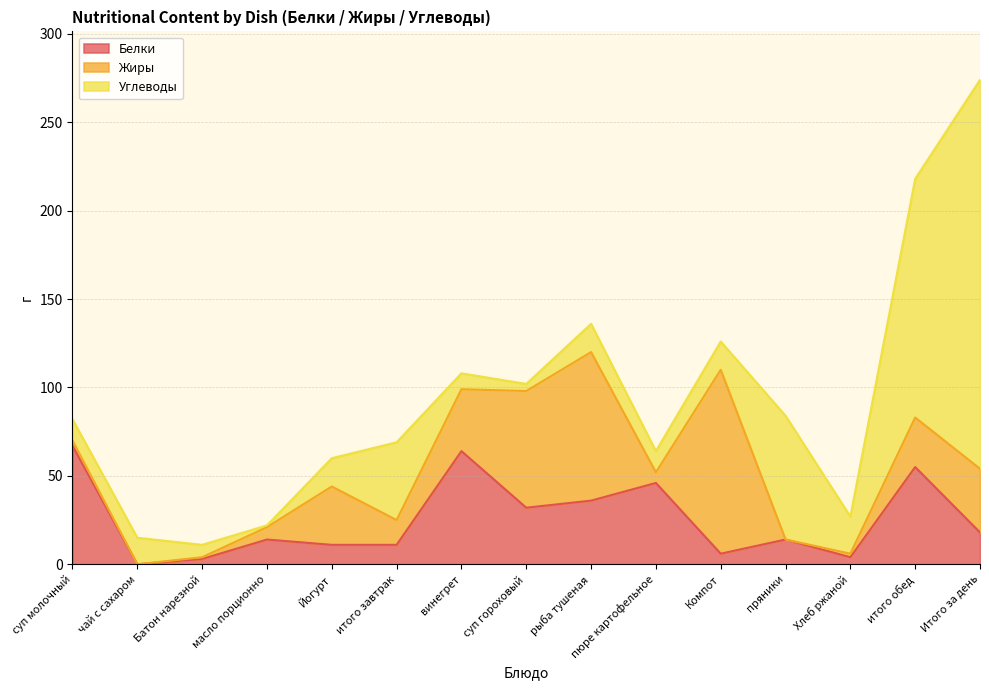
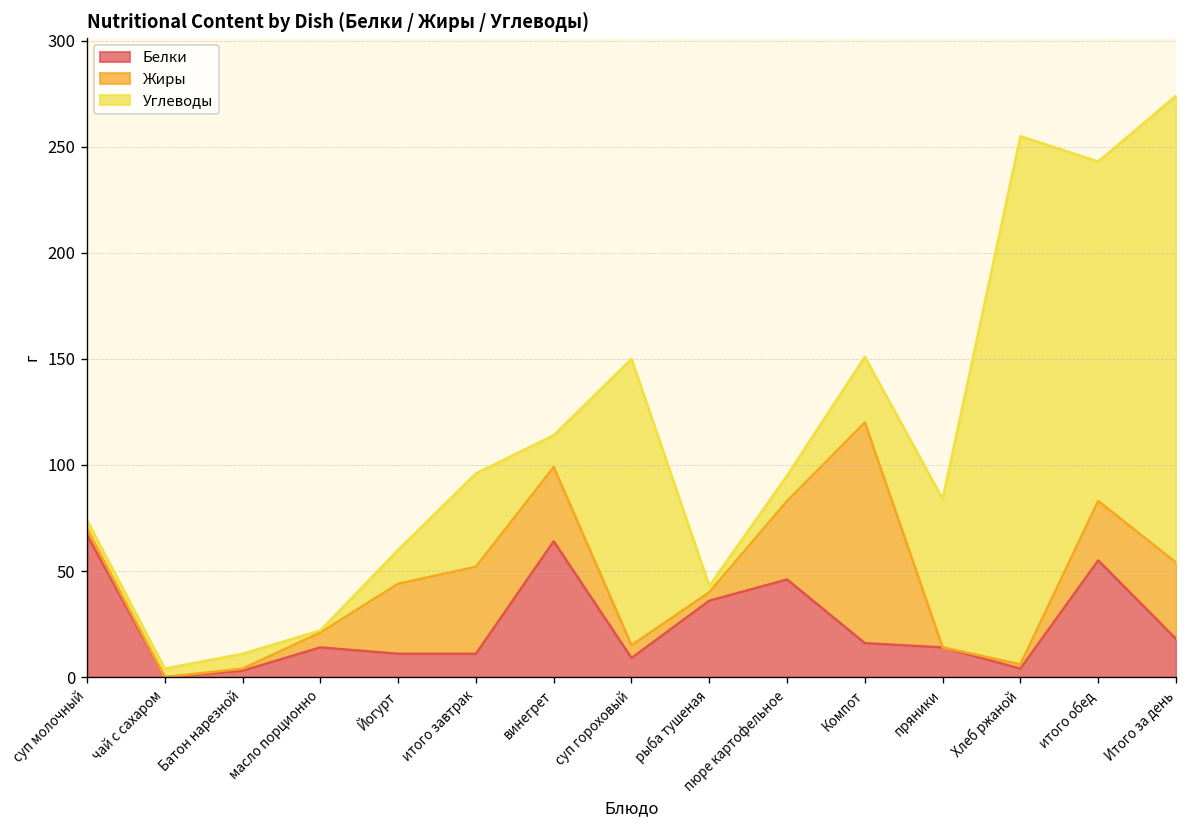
  {
    "Белки": {
      "суп молочный": 67,
      "масло порционно": 14,
      "Йогурт": 11,
      "итого завтрак": 11,
      "винегрет": 64,
-     "суп гороховый": 32,
+     "суп гороховый": 9,
      "рыба тушеная": 36,
      "пюре картофельное": 46,
-     "Компот": 6,
+     "Компот": 16,
      "Хлеб ржаной": 4,
      "итого обед": 55,
      "Итого за день": 18
    },
    "Жиры": {
      "суп молочный": 3,
      "Йогурт": 33,
-     "итого завтрак": 14,
+     "итого завтрак": 41,
      "винегрет": 35,
-     "суп гороховый": 66,
-     "рыба тушеная": 84,
-     "пюре картофельное": 6,
+     "суп гороховый": 6,
+     "рыба тушеная": 4,
+     "пюре картофельное": 37,
      "Компот": 104,
      "Хлеб ржаной": 2,
      "итого обед": 28,
      "Итого за день": 36
    },
    "Углеводы": {
-     "суп молочный": 12,
-     "чай с сахаром": 15,
+     "суп молочный": 4,
+     "чай с сахаром": 4,
      "Батон нарезной": 7,
      "Йогурт": 16,
      "итого завтрак": 44,
-     "винегрет": 9,
-     "суп гороховый": 4,
-     "рыба тушеная": 16,
+     "винегрет": 15,
+     "суп гороховый": 135,
+     "рыба тушеная": 3,
      "пюре картофельное": 12,
-     "Компот": 16,
+     "Компот": 31,
      "пряники": 70,
-     "Хлеб ржаной": 21,
-     "итого обед": 135,
+     "Хлеб ржаной": 249,
+     "итого обед": 160,
      "Итого за день": 220
    }
  }
